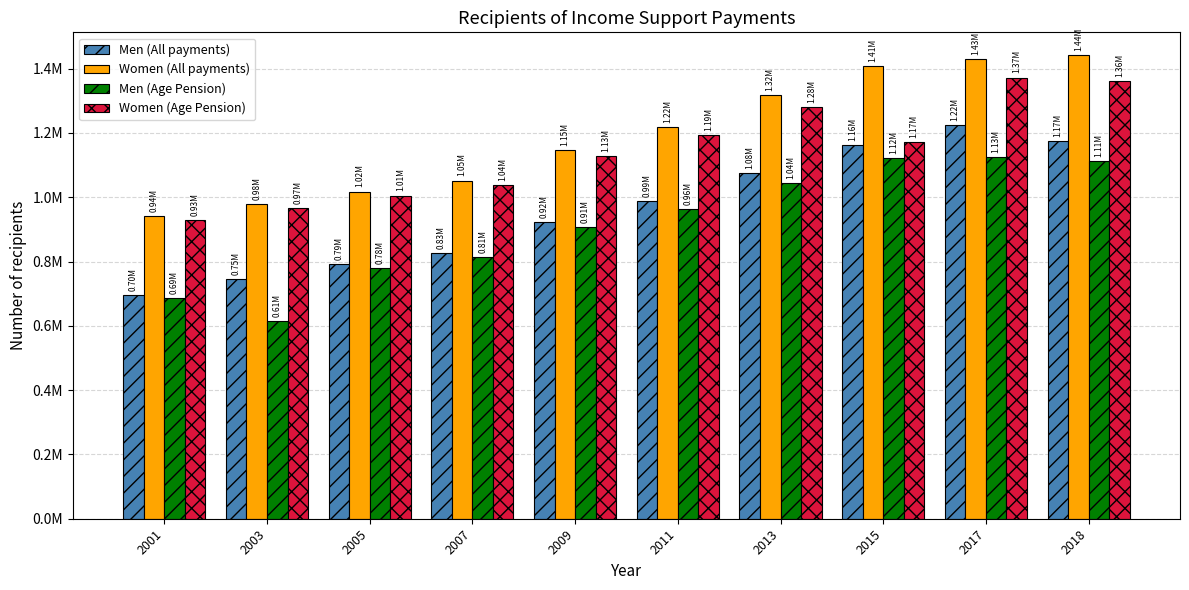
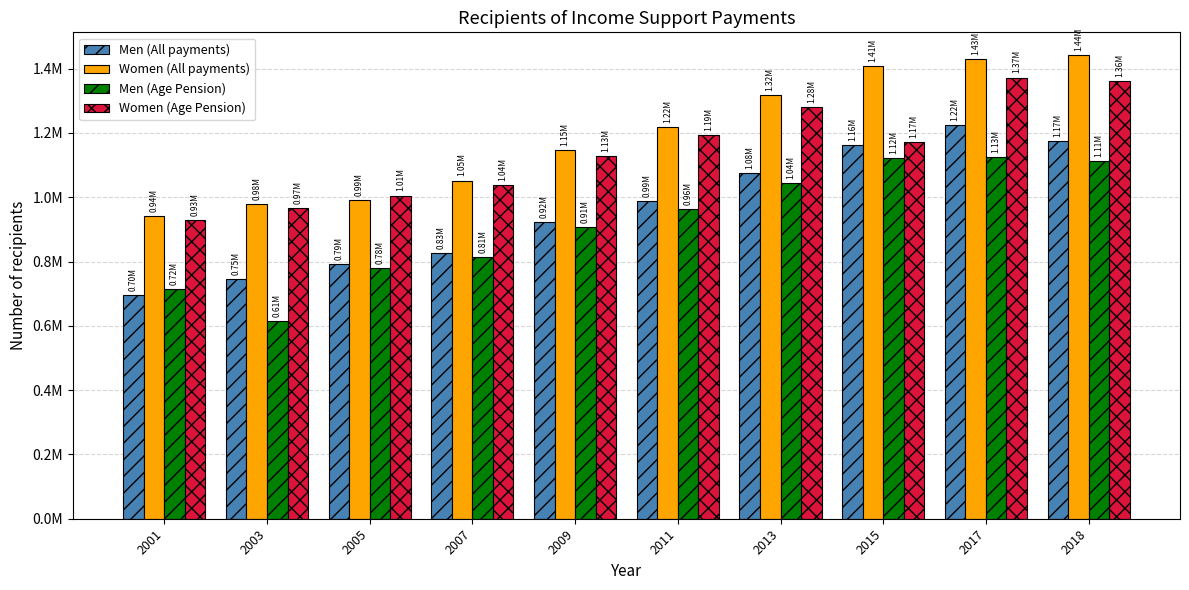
  {
    "Men (All payments)": {
      "2001": "0.70M",
      "2003": "0.75M",
      "2005": "0.79M",
      "2007": "0.83M",
      "2009": "0.92M",
      "2011": "0.99M",
      "2013": "1.08M",
      "2015": "1.16M",
      "2017": "1.22M",
      "2018": "1.17M"
    },
    "Women (All payments)": {
      "2001": "0.94M",
      "2003": "0.98M",
-     "2005": "1.02M",
+     "2005": "0.99M",
      "2007": "1.05M",
      "2009": "1.15M",
      "2011": "1.22M",
      "2013": "1.32M",
      "2015": "1.41M",
      "2017": "1.43M",
      "2018": "1.44M"
    },
    "Men (Age Pension)": {
-     "2001": "0.69M",
+     "2001": "0.72M",
      "2003": "0.61M",
      "2005": "0.78M",
      "2007": "0.81M",
      "2009": "0.91M",
      "2011": "0.96M",
      "2013": "1.04M",
      "2015": "1.12M",
      "2017": "1.13M",
      "2018": "1.11M"
    },
    "Women (Age Pension)": {
      "2001": "0.93M",
      "2003": "0.97M",
      "2005": "1.01M",
      "2007": "1.04M",
      "2009": "1.13M",
      "2011": "1.19M",
      "2013": "1.28M",
      "2015": "1.17M",
      "2017": "1.37M",
      "2018": "1.36M"
    }
  }
